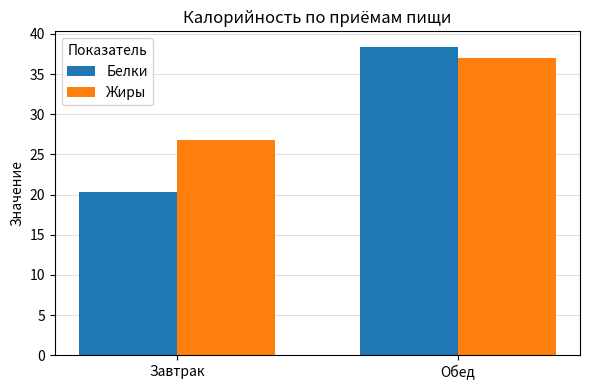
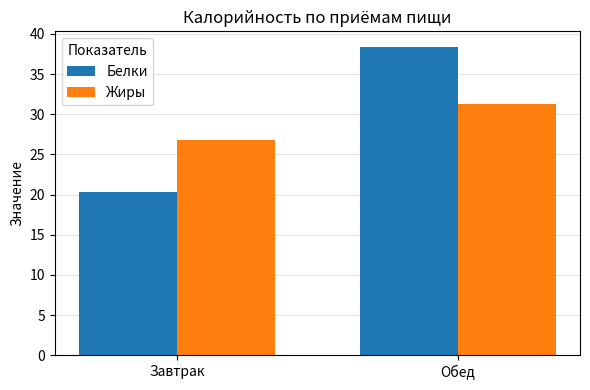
  {
    "Белки": {
      "Завтрак": 20,
      "Обед": 38
    },
    "Жиры": {
      "Завтрак": 27,
-     "Обед": 37
+     "Обед": 31
    }
  }
